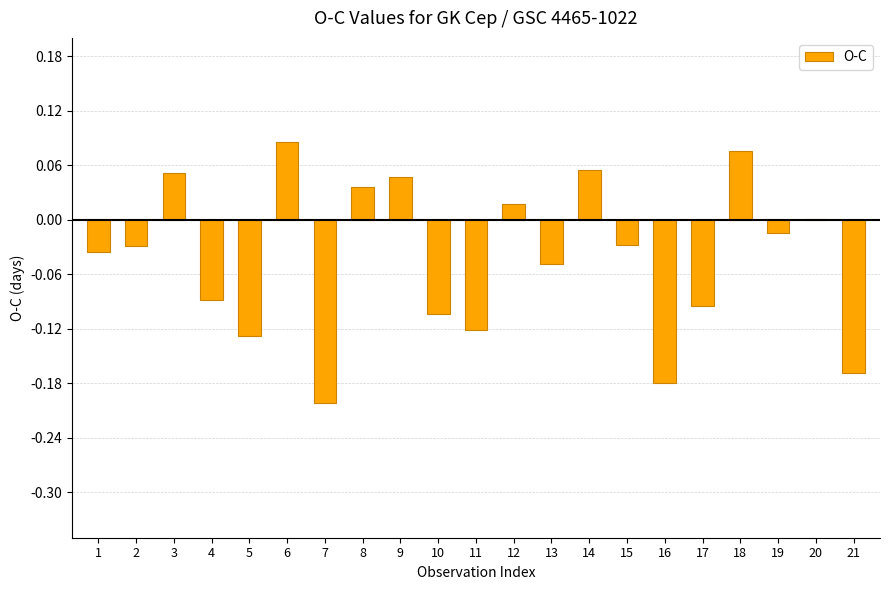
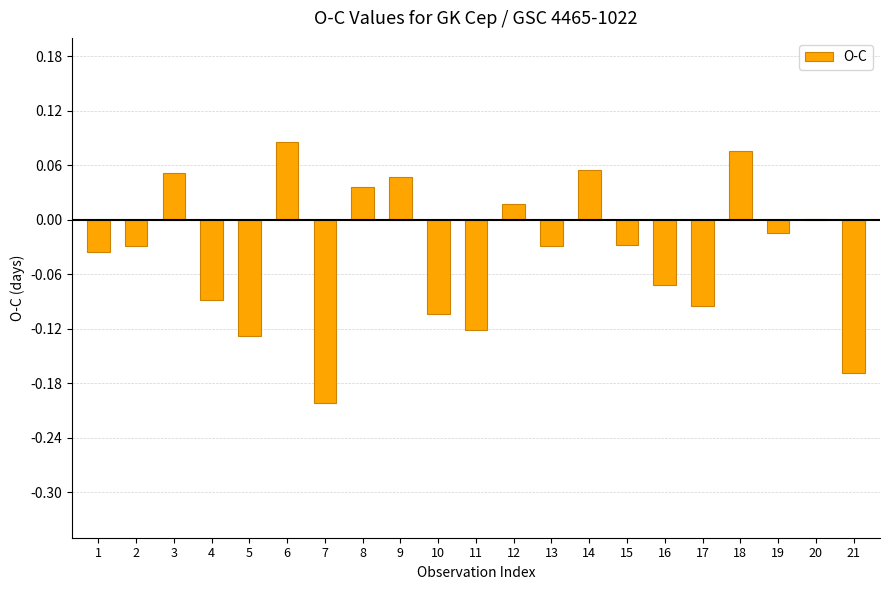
  {
    "1": -0.04,
    "2": -0.03,
    "3": 0.05,
    "4": -0.09,
    "5": -0.13,
    "6": 0.09,
    "7": -0.20,
    "8": 0.04,
    "9": 0.05,
    "10": -0.10,
    "11": -0.12,
    "12": 0.02,
-   "13": -0.05,
+   "13": -0.03,
    "14": 0.05,
    "15": -0.03,
-   "16": -0.18,
+   "16": -0.07,
    "17": -0.10,
    "18": 0.08,
    "19": -0.01,
    "21": -0.17
  }
